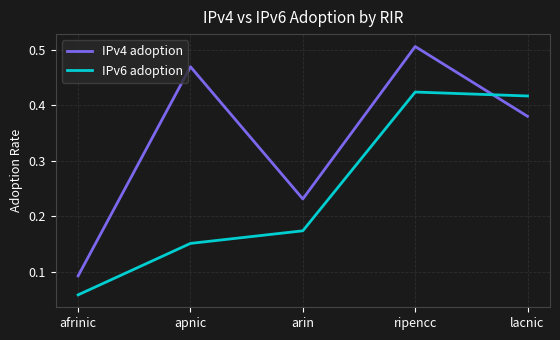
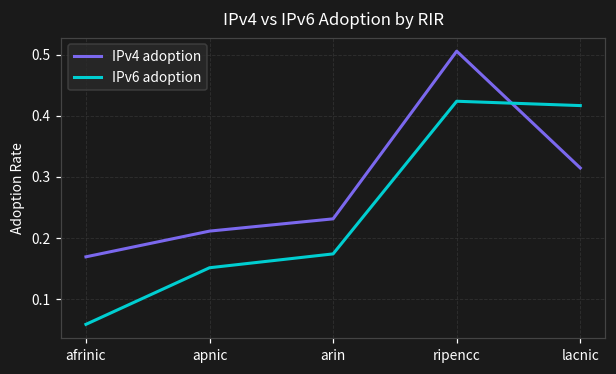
  {
    "IPv4 adoption": {
-     "afrinic": 0.09,
-     "apnic": 0.47,
+     "afrinic": 0.17,
+     "apnic": 0.21,
      "arin": 0.23,
      "ripencc": 0.51,
-     "lacnic": 0.38
+     "lacnic": 0.31
    },
    "IPv6 adoption": {
      "afrinic": 0.06,
      "apnic": 0.15,
      "arin": 0.17,
      "ripencc": 0.42,
      "lacnic": 0.42
    }
  }
